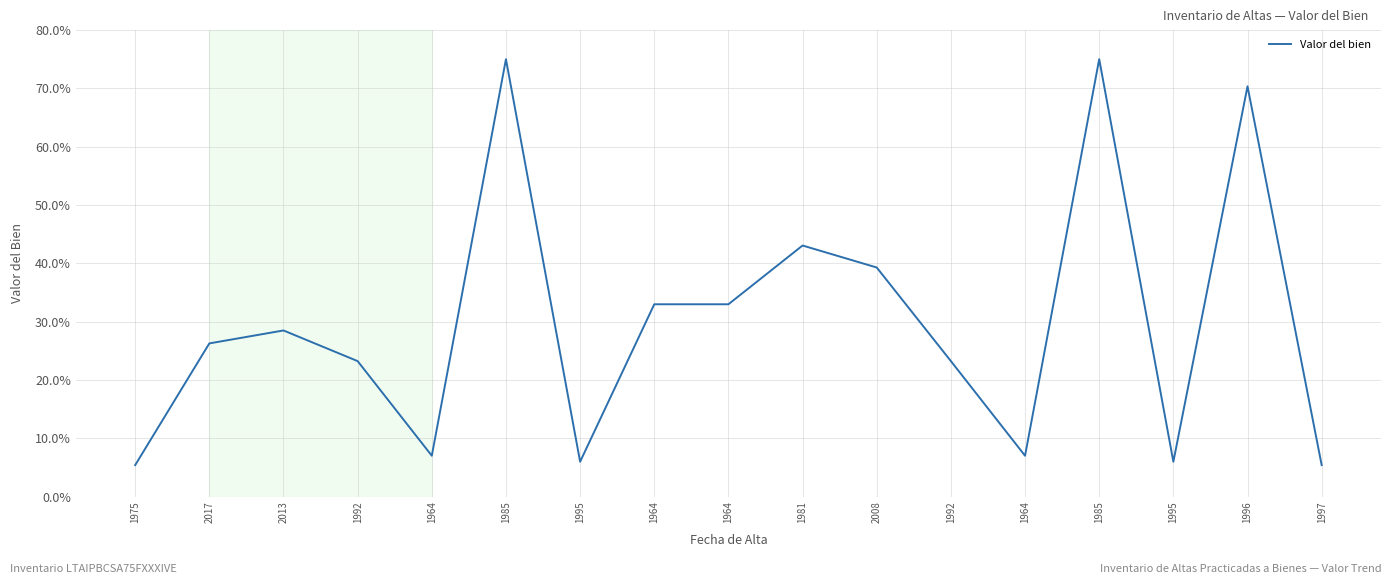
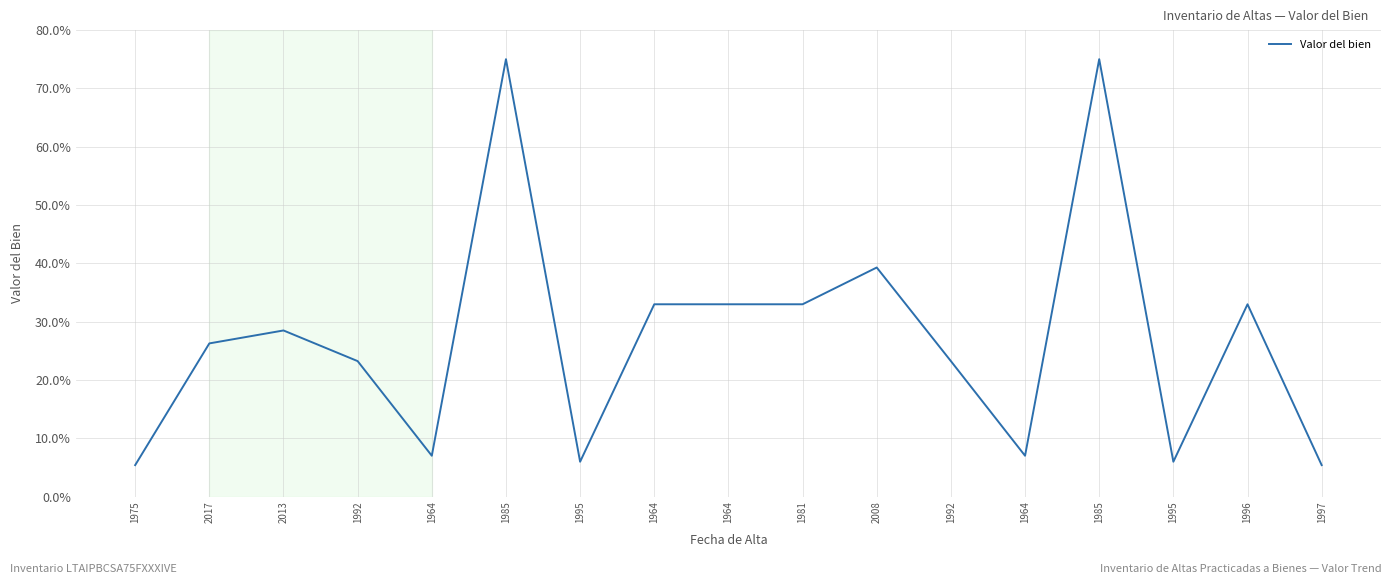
  {
    "1975": "5%",
    "2017": "26%",
    "2013": "29%",
-   "1981": "43%",
+   "1981": "33%",
    "2008": "39%",
-   "1996": "70%",
+   "1996": "33%",
    "1997": "5%"
  }
